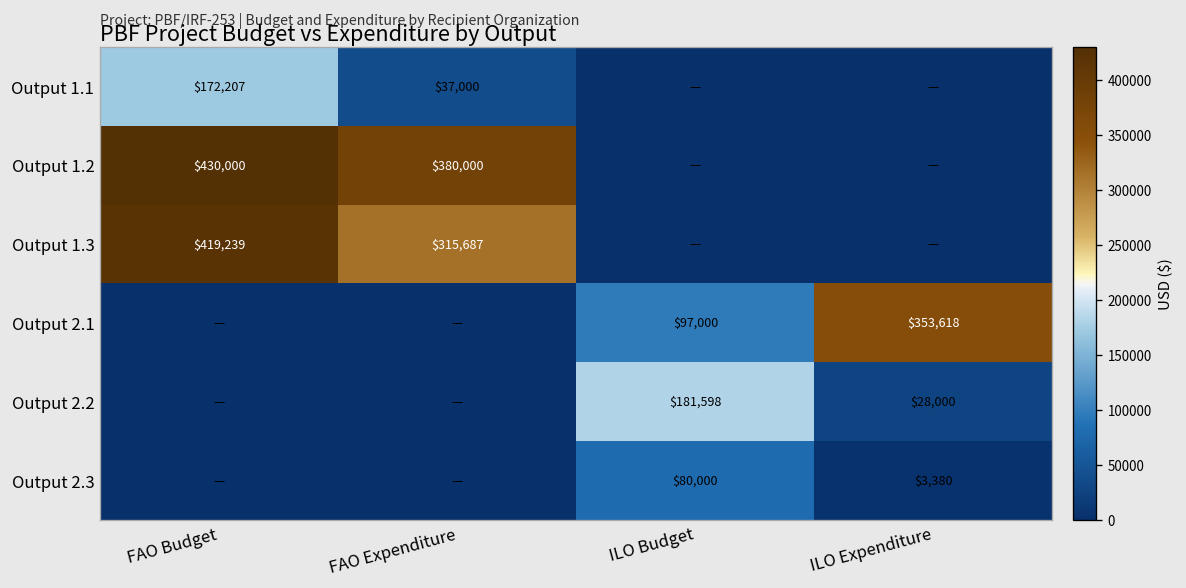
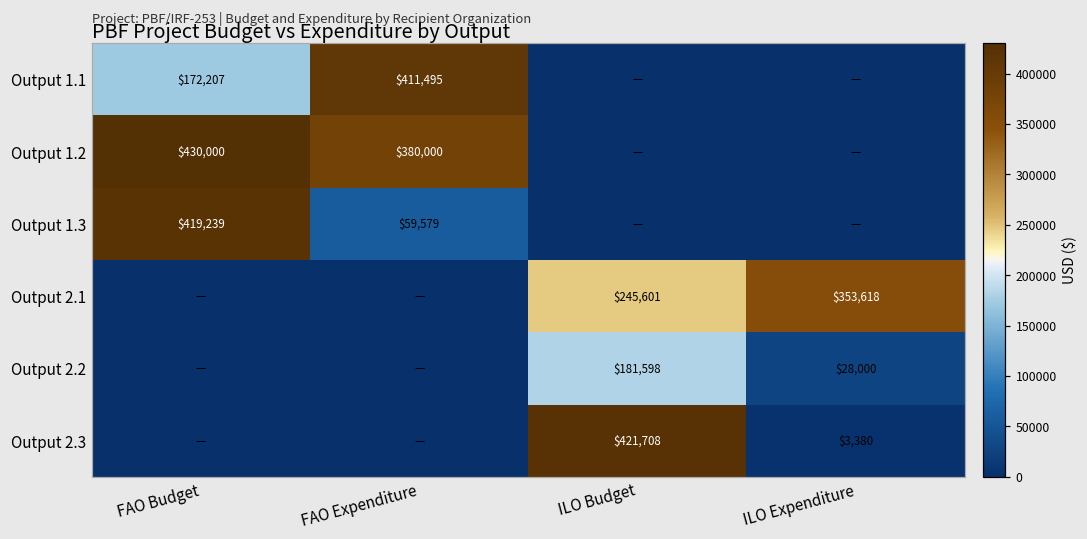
  {
    "Output 1.1": {
      "FAO Budget": "$172,207",
-     "FAO Expenditure": "$37,000"
+     "FAO Expenditure": "$411,495"
    },
    "Output 1.2": {
      "FAO Budget": "$430,000",
      "FAO Expenditure": "$380,000"
    },
    "Output 1.3": {
      "FAO Budget": "$419,239",
-     "FAO Expenditure": "$315,687"
+     "FAO Expenditure": "$59,579"
    },
    "Output 2.1": {
-     "ILO Budget": "$97,000",
+     "ILO Budget": "$245,601",
      "ILO Expenditure": "$353,618"
    },
    "Output 2.2": {
      "ILO Budget": "$181,598",
      "ILO Expenditure": "$28,000"
    },
    "Output 2.3": {
-     "ILO Budget": "$80,000",
+     "ILO Budget": "$421,708",
      "ILO Expenditure": "$3,380"
    }
  }
